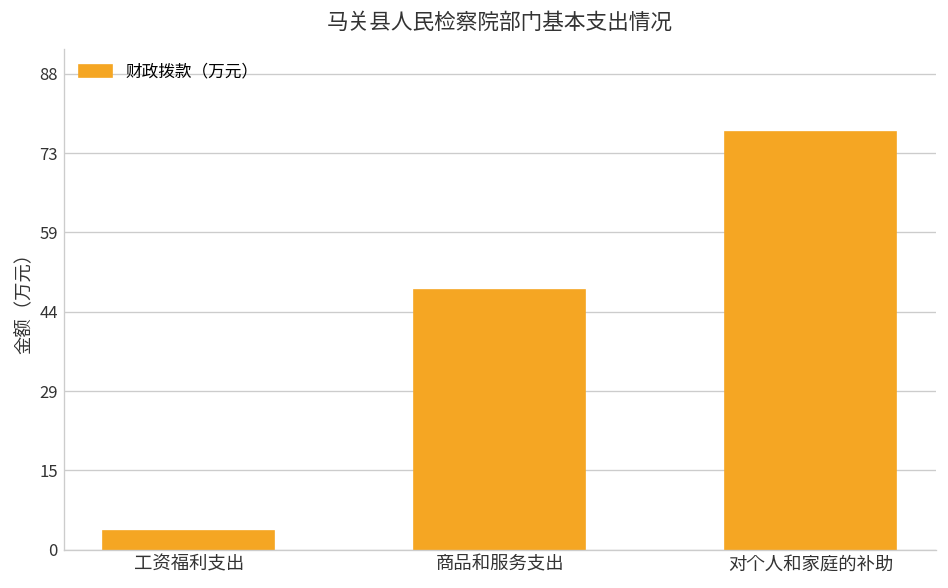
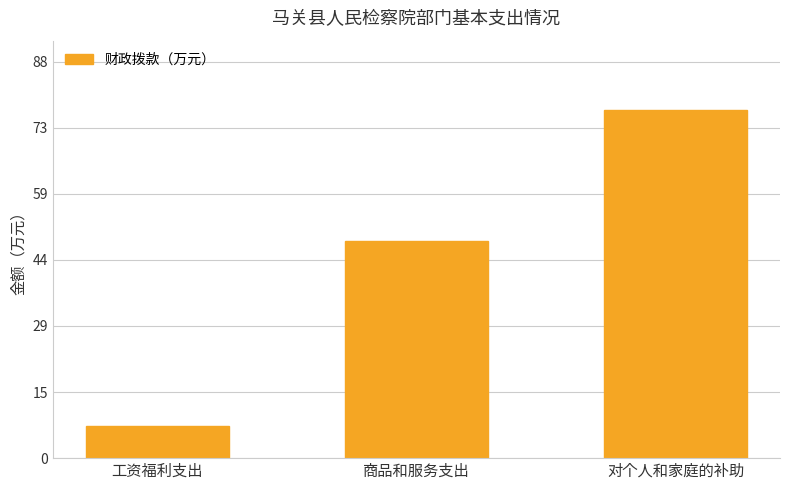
  {
-   "工资福利支出": 3,
+   "工资福利支出": 7,
    "商品和服务支出": 48,
    "对个人和家庭的补助": 77
  }
